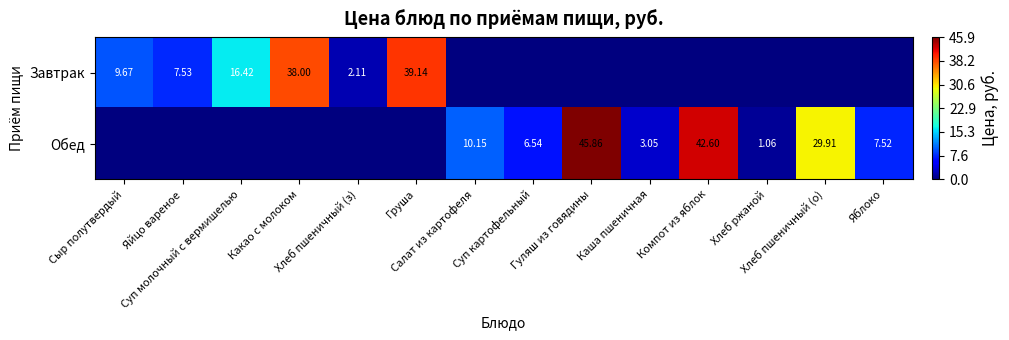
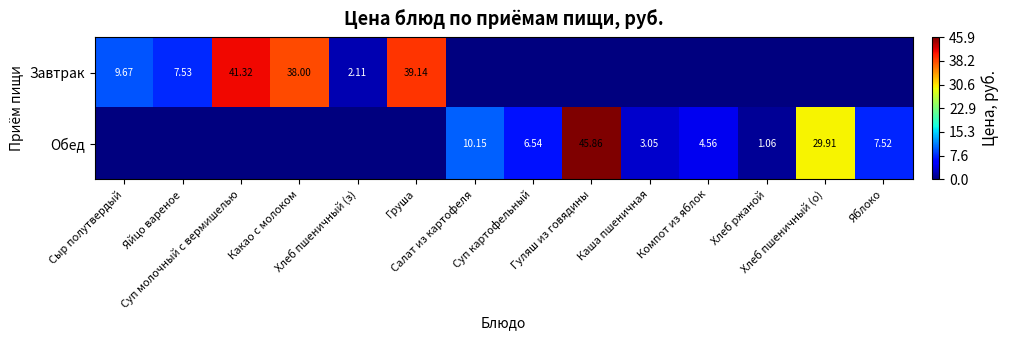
  {
    "Завтрак": {
      "Сыр полутвердый": 9.67,
      "Яйцо вареное": 7.53,
-     "Суп молочный с вермишелью": 16.42,
+     "Суп молочный с вермишелью": 41.32,
      "Какао с молоком": 38.00,
      "Хлеб пшеничный (з)": 2.11,
      "Груша": 39.14
    },
    "Обед": {
      "Салат из картофеля": 10.15,
      "Суп картофельный": 6.54,
      "Гуляш из говядины": 45.86,
      "Каша пшеничная": 3.05,
-     "Компот из яблок": 42.60,
+     "Компот из яблок": 4.56,
      "Хлеб ржаной": 1.06,
      "Хлеб пшеничный (о)": 29.91,
      "Яблоко": 7.52
    }
  }
